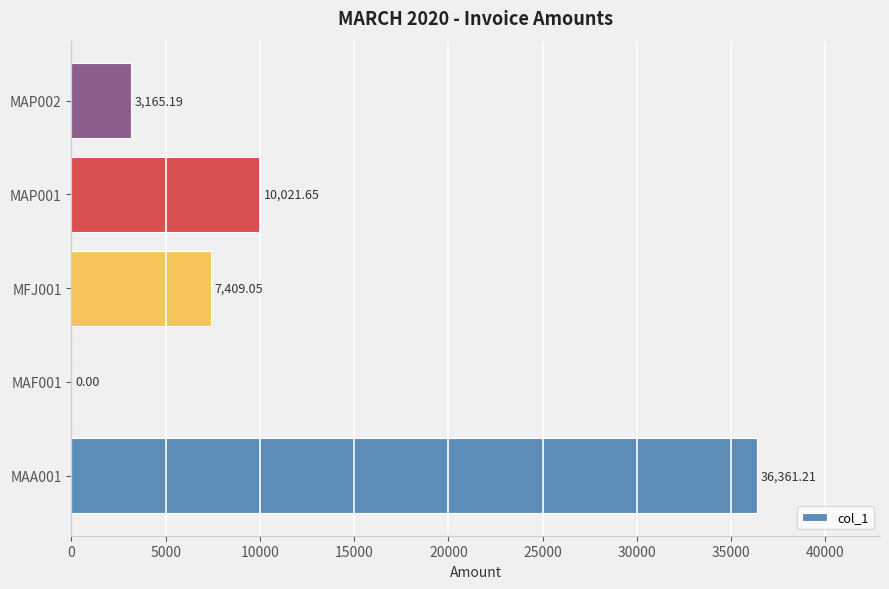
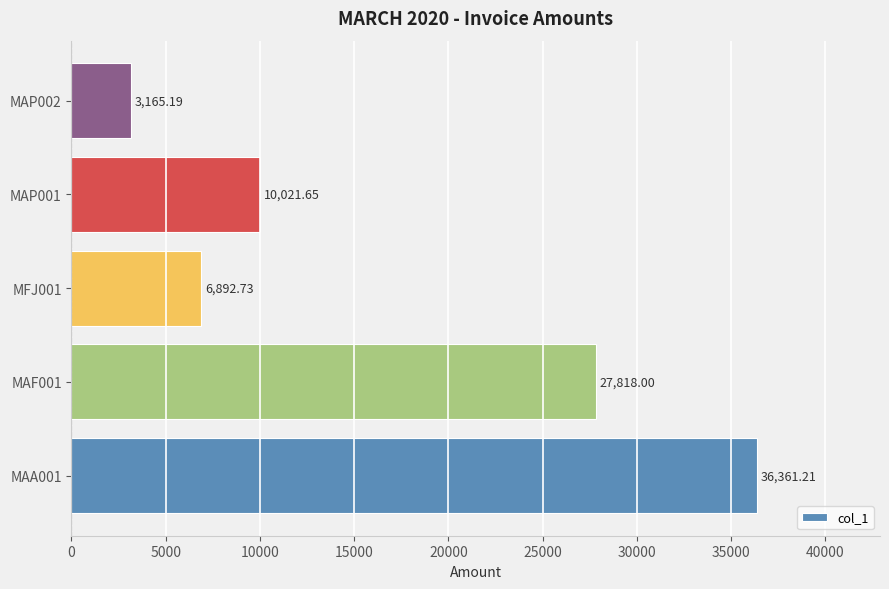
  {
    "MAP002": "3,165.19",
    "MAP001": "10,021.65",
-   "MFJ001": "7,409.05",
-   "MAF001": "0.00",
+   "MFJ001": "6,892.73",
+   "MAF001": "27,818.00",
    "MAA001": "36,361.21"
  }
